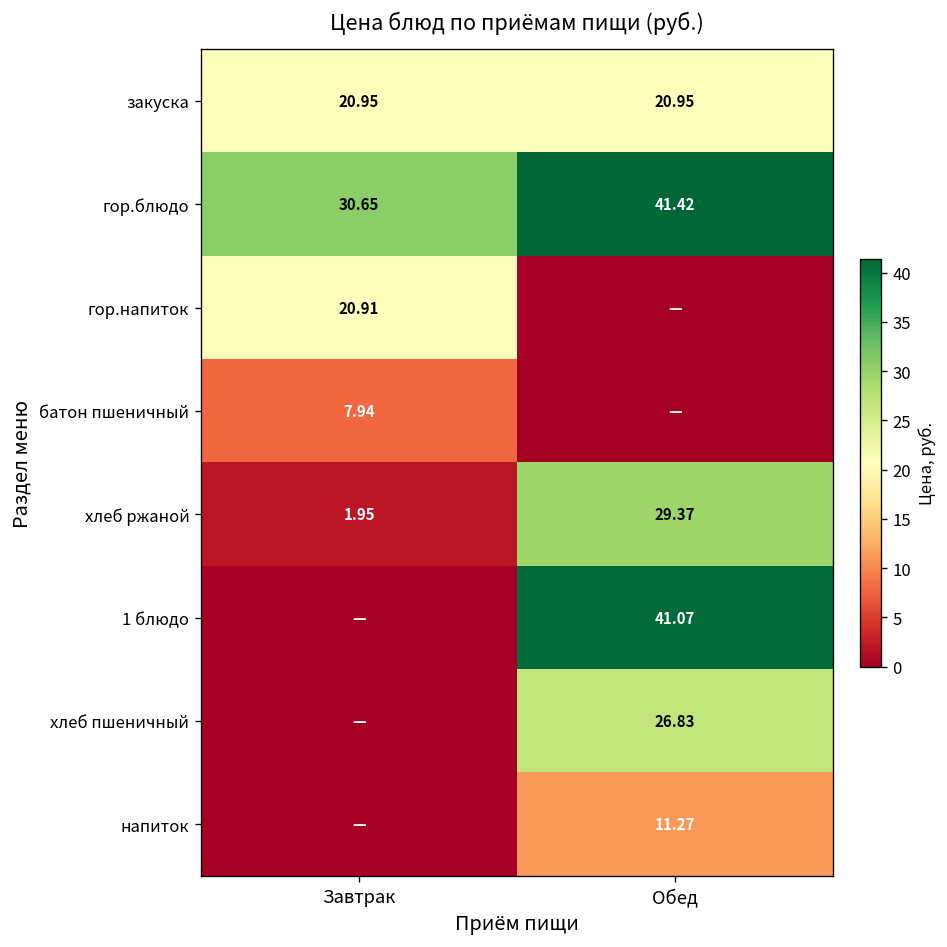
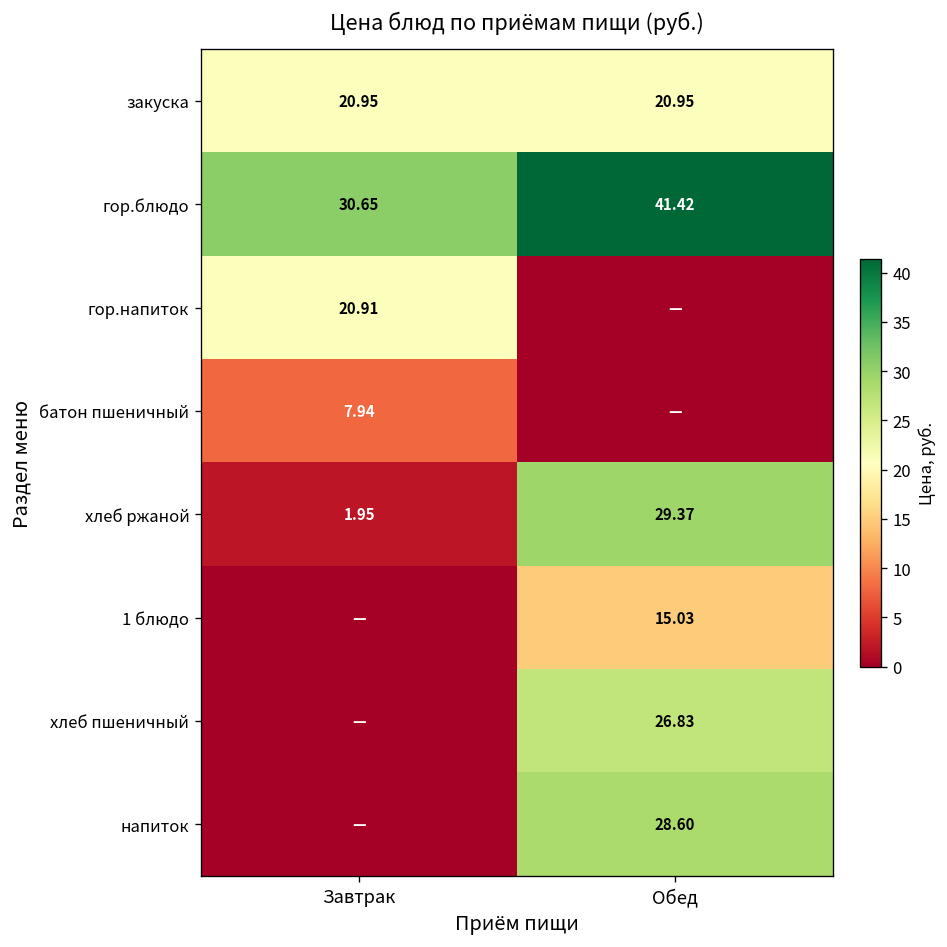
  {
    "закуска": {
      "Завтрак": 20.95,
      "Обед": 20.95
    },
    "гор.блюдо": {
      "Завтрак": 30.65,
      "Обед": 41.42
    },
    "гор.напиток": {
      "Завтрак": 20.91
    },
    "батон пшеничный": {
      "Завтрак": 7.94
    },
    "хлеб ржаной": {
      "Завтрак": 1.95,
      "Обед": 29.37
    },
    "1 блюдо": {
-     "Обед": 41.07
+     "Обед": 15.03
    },
    "хлеб пшеничный": {
      "Обед": 26.83
    },
    "напиток": {
-     "Обед": 11.27
+     "Обед": 28.60
    }
  }
